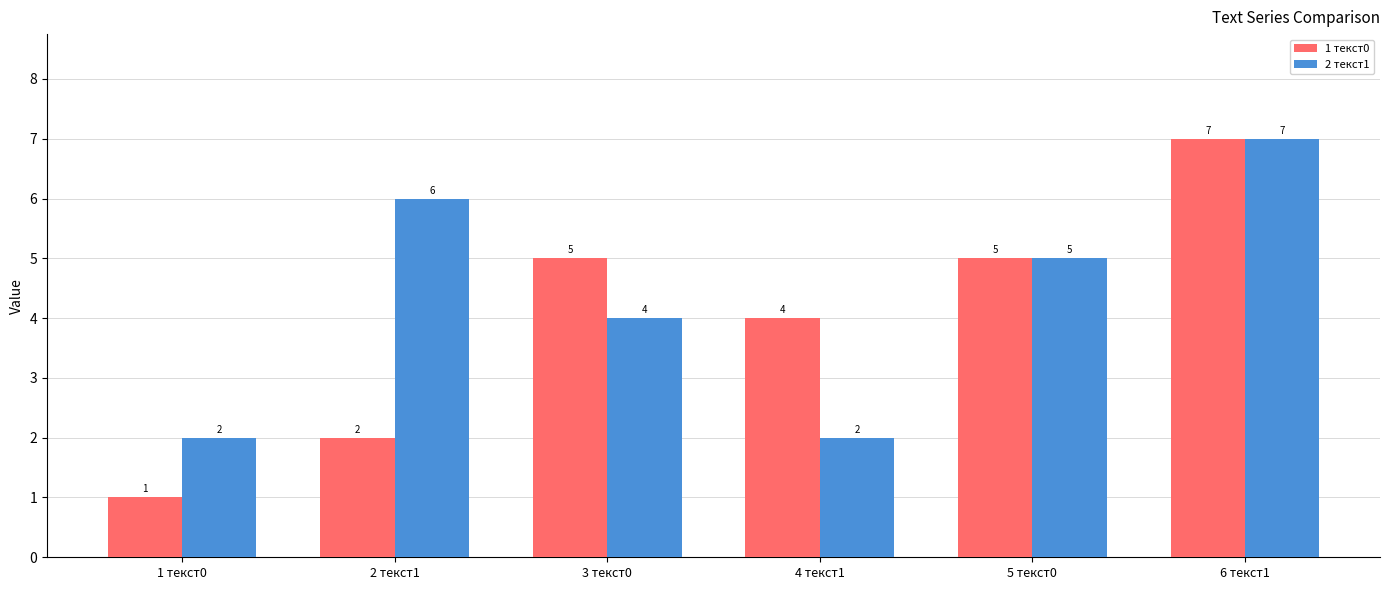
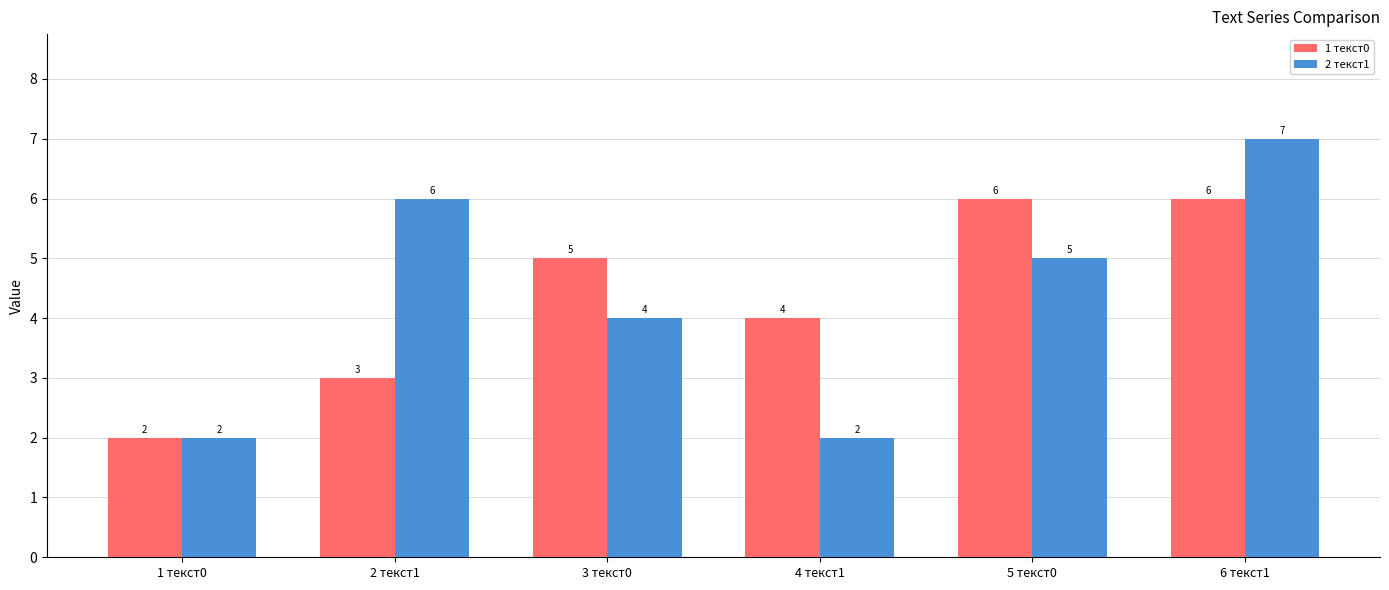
  {
    "1 текст0": {
-     "1 текст0": 1,
-     "2 текст1": 2,
+     "1 текст0": 2,
+     "2 текст1": 3,
      "3 текст0": 5,
      "4 текст1": 4,
-     "5 текст0": 5,
-     "6 текст1": 7
+     "5 текст0": 6,
+     "6 текст1": 6
    },
    "2 текст1": {
      "1 текст0": 2,
      "2 текст1": 6,
      "3 текст0": 4,
      "4 текст1": 2,
      "5 текст0": 5,
      "6 текст1": 7
    }
  }
